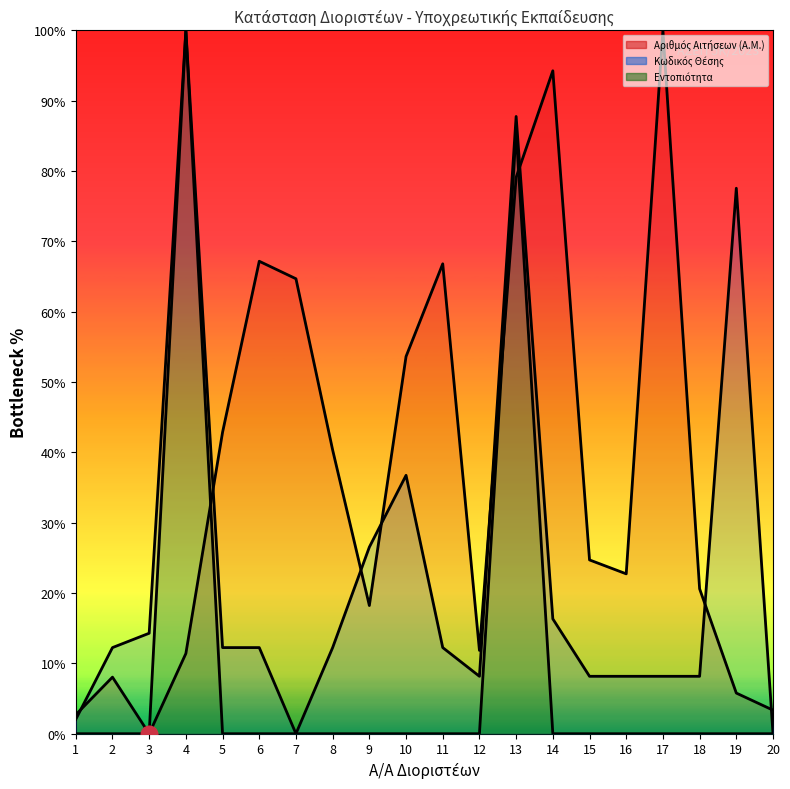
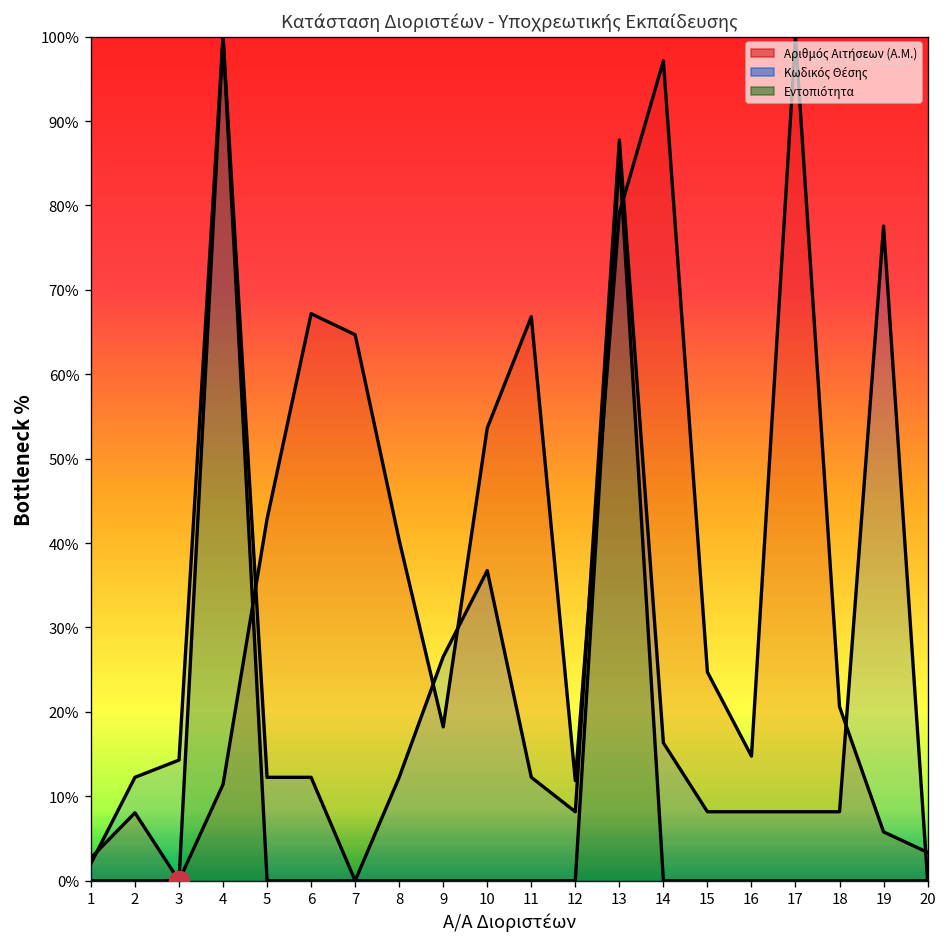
  {
    "Αριθμός Αιτήσεων (Α.Μ.)": {
      "1": "3%",
      "2": "8%",
      "4": "11%",
      "5": "43%",
      "6": "67%",
      "7": "65%",
      "8": "40%",
      "9": "18%",
      "10": "54%",
      "11": "67%",
      "12": "12%",
      "13": "79%",
-     "14": "94%",
+     "14": "97%",
      "15": "25%",
-     "16": "23%",
+     "16": "15%",
      "18": "21%",
      "19": "6%",
      "20": "3%"
    }
  }
